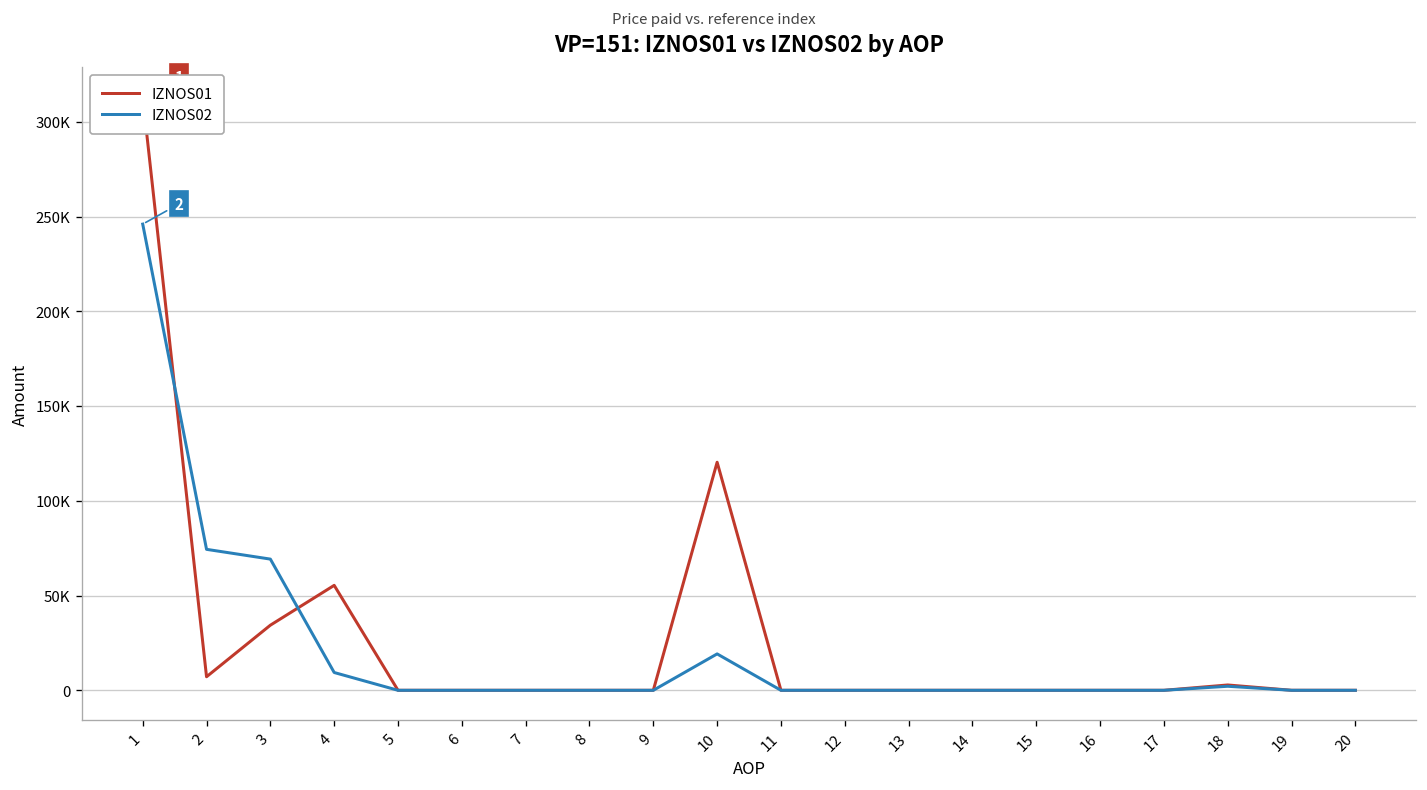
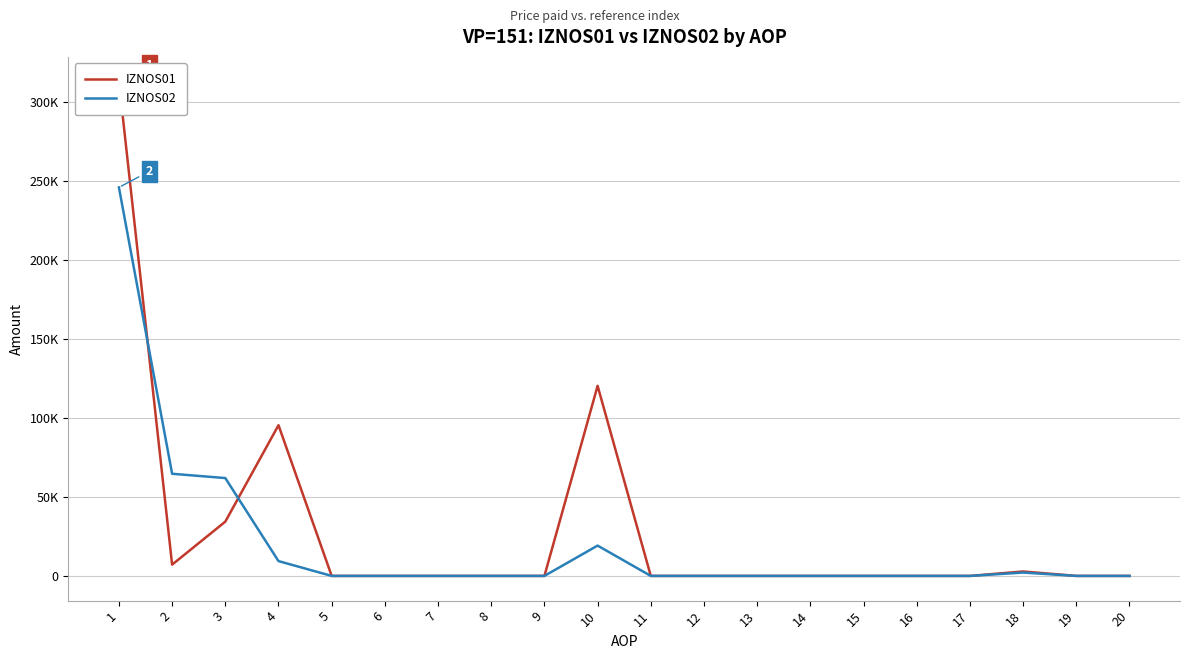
  {
    "IZNOS01": {
      "2": 7000,
      "3": 34000,
-     "4": 55000,
+     "4": 95000,
      "10": 120000
    },
    "IZNOS02": {
      "1": 246000,
-     "2": 74000,
-     "3": 69000,
+     "2": 65000,
+     "3": 62000,
      "4": 9000,
      "10": 19000
    }
  }
